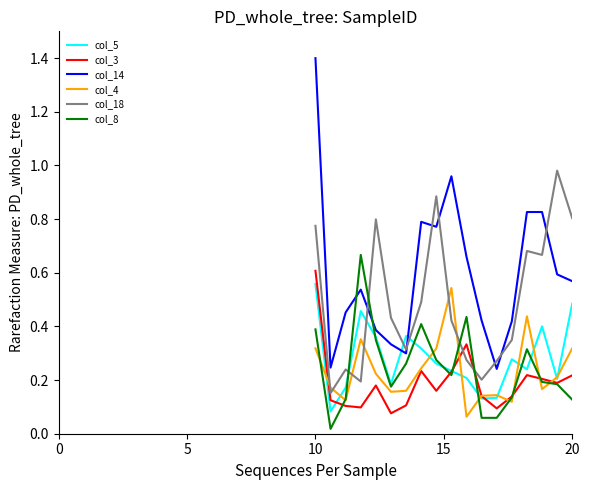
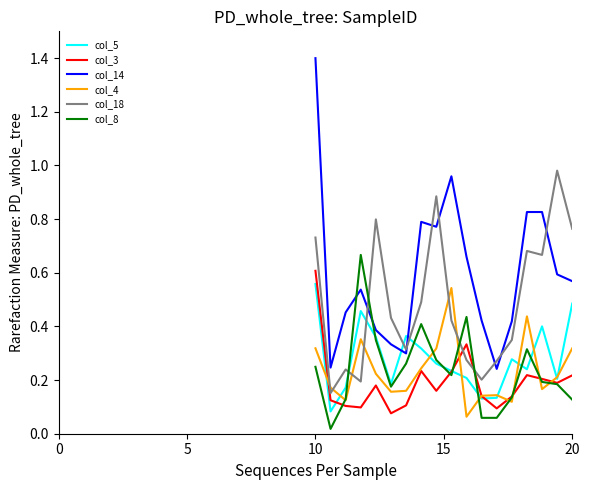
  {
    "col_5": {
      "10": 0.56,
      "20": 0.49
    },
    "col_3": {
      "10": 0.61,
      "20": 0.22
    },
    "col_14": {
      "10": 1.40,
      "20": 0.57
    },
    "col_4": {
      "10": 0.32,
      "20": 0.32
    },
    "col_18": {
-     "10": 0.78,
-     "20": 0.80
+     "10": 0.73,
+     "20": 0.76
    },
    "col_8": {
-     "10": 0.39,
+     "10": 0.25,
      "20": 0.13
    }
  }
